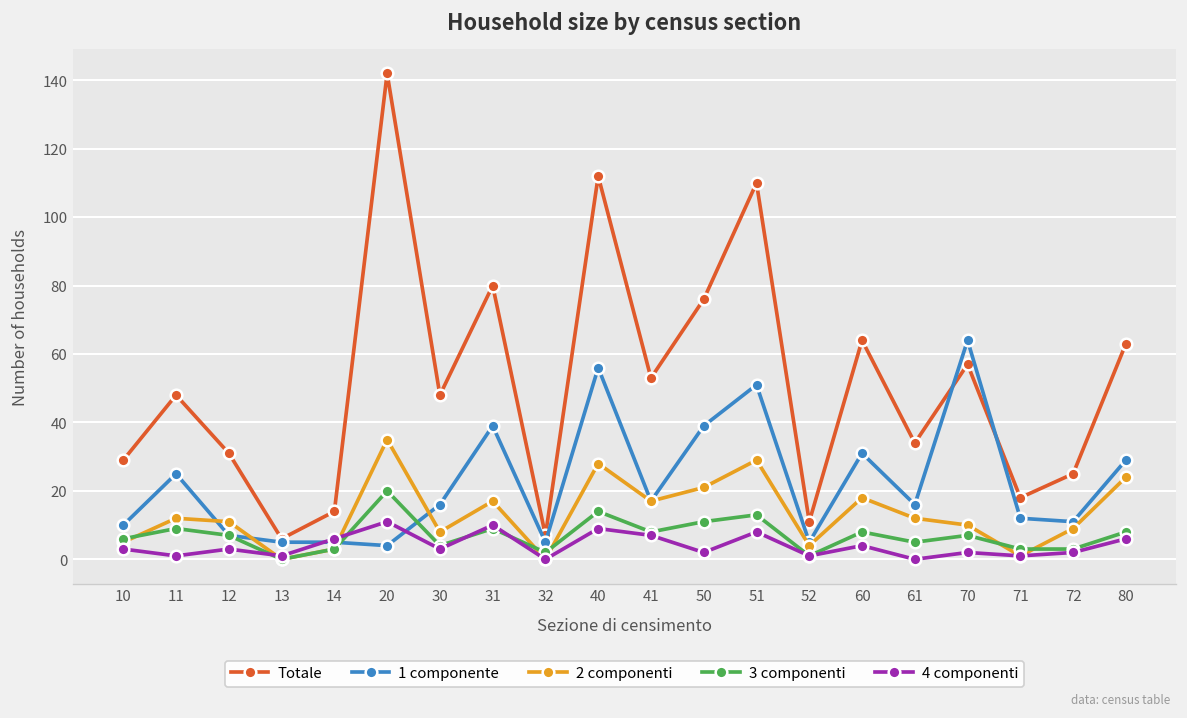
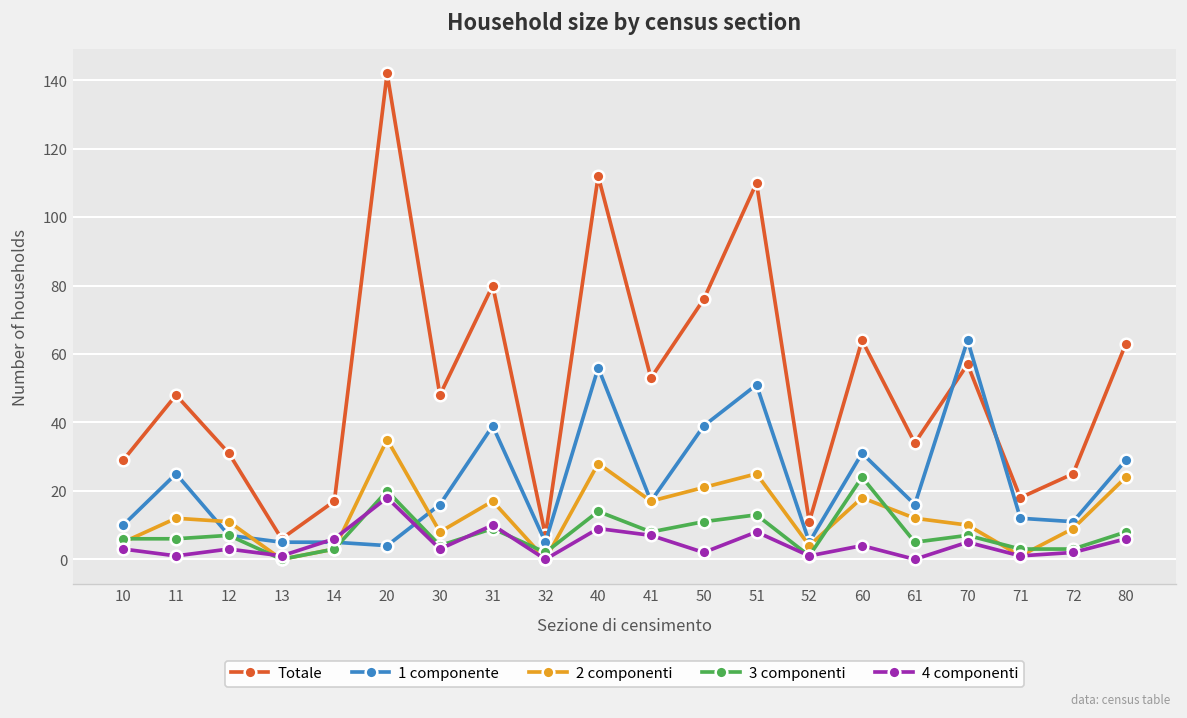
  {
    "Totale": {
      "10": 29,
      "11": 48,
      "12": 31,
      "13": 6,
-     "14": 14,
+     "14": 17,
      "20": 142,
      "30": 48,
      "31": 80,
      "32": 7,
      "40": 112,
      "41": 53,
      "50": 76,
      "51": 110,
      "52": 11,
      "60": 64,
      "61": 34,
      "70": 57,
      "71": 18,
      "72": 25,
      "80": 63
    },
    "1 componente": {
      "10": 10,
      "11": 25,
      "13": 5,
      "14": 5,
      "20": 4,
      "30": 16,
      "31": 39,
      "32": 5,
      "40": 56,
      "50": 39,
      "51": 51,
      "52": 5,
      "60": 31,
      "61": 16,
      "70": 64,
      "71": 12,
      "72": 11,
      "80": 29
    },
    "2 componenti": {
      "10": 5,
      "11": 12,
      "12": 11,
      "20": 35,
      "30": 8,
      "31": 17,
      "40": 28,
      "50": 21,
-     "51": 29,
+     "51": 25,
      "52": 4,
      "60": 18,
      "61": 12,
      "70": 10,
      "72": 9,
      "80": 24
    },
    "3 componenti": {
      "10": 6,
-     "11": 9,
+     "11": 6,
      "20": 20,
      "30": 4,
      "31": 9,
      "32": 2,
      "40": 14,
      "41": 8,
      "50": 11,
      "51": 13,
-     "60": 8,
+     "60": 24,
      "61": 5,
      "70": 7,
      "71": 3,
      "72": 3,
      "80": 8
    },
    "4 componenti": {
      "10": 3,
      "11": 1,
      "12": 3,
      "13": 1,
      "14": 6,
-     "20": 11,
+     "20": 18,
      "30": 3,
      "31": 10,
      "40": 9,
      "41": 7,
      "50": 2,
      "51": 8,
      "60": 4,
      "61": 0,
-     "70": 2,
+     "70": 5,
      "72": 2,
      "80": 6
    }
  }
